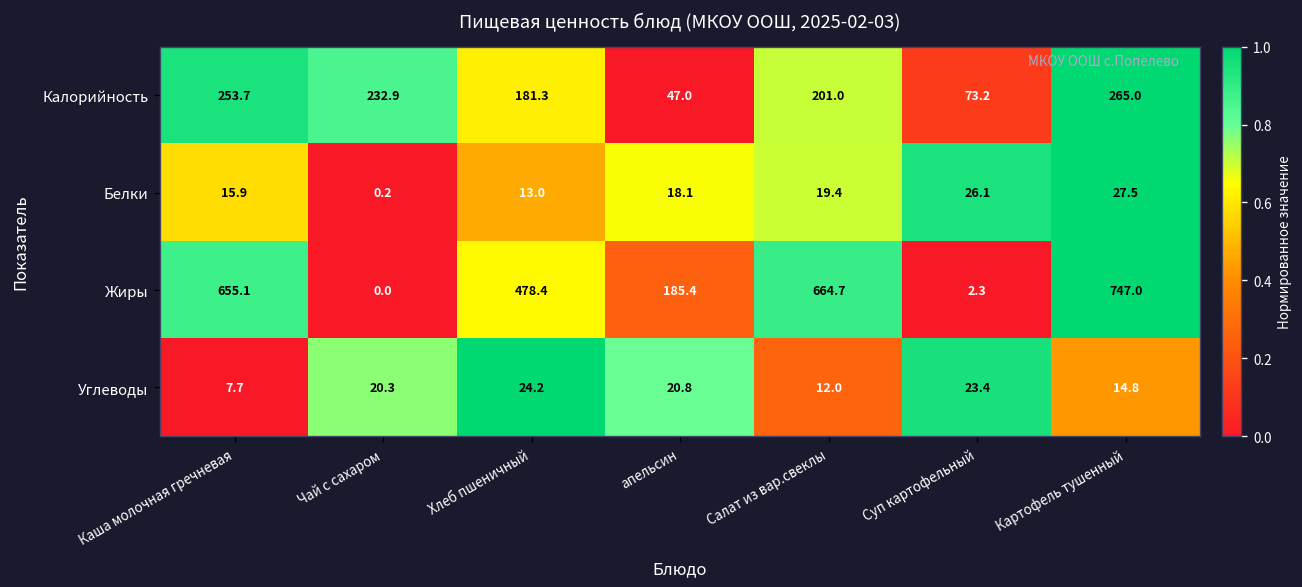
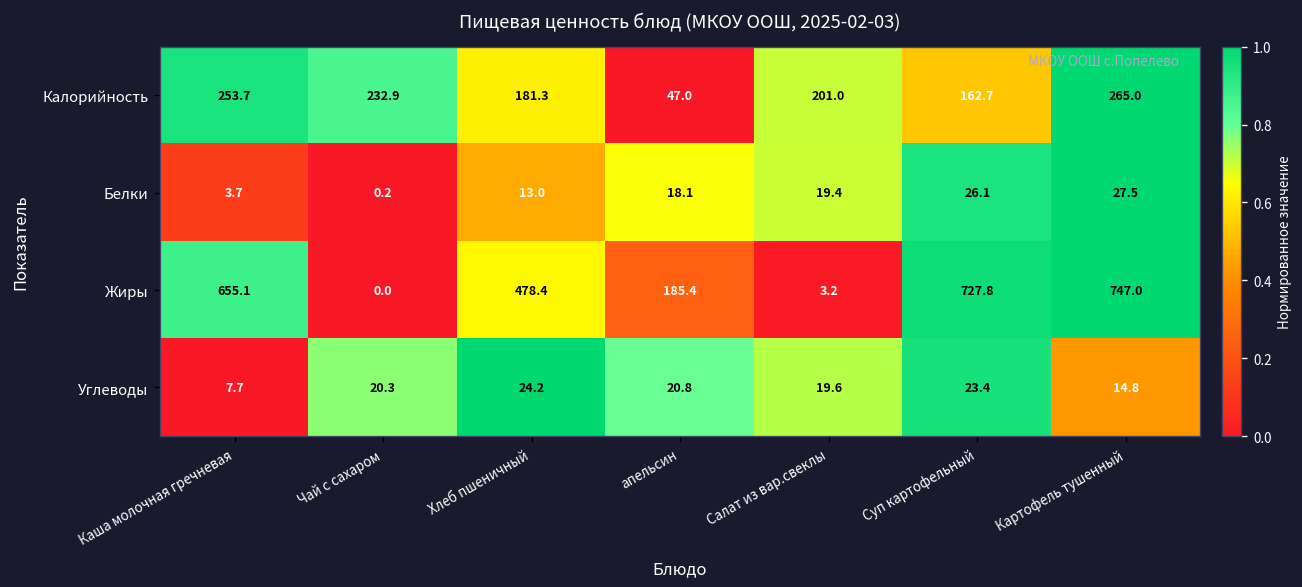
  {
    "Калорийность": {
      "Каша молочная гречневая": 253.7,
      "Чай с сахаром": 232.9,
      "Хлеб пшеничный": 181.3,
      "апельсин": 47.0,
      "Салат из вар.свеклы": 201.0,
-     "Суп картофельный": 73.2
+     "Суп картофельный": 162.7
    },
    "Белки": {
-     "Каша молочная гречневая": 15.9,
+     "Каша молочная гречневая": 3.7,
      "Чай с сахаром": 0.2,
      "Хлеб пшеничный": 13.0,
      "апельсин": 18.1,
      "Салат из вар.свеклы": 19.4,
      "Суп картофельный": 26.1,
      "Картофель тушенный": 27.5
    },
    "Жиры": {
      "Каша молочная гречневая": 655.1,
      "Чай с сахаром": 0.0,
      "Хлеб пшеничный": 478.4,
      "апельсин": 185.4,
-     "Салат из вар.свеклы": 664.7,
-     "Суп картофельный": 2.3,
+     "Салат из вар.свеклы": 3.2,
+     "Суп картофельный": 727.8,
      "Картофель тушенный": 747.0
    },
    "Углеводы": {
      "Каша молочная гречневая": 7.7,
      "Чай с сахаром": 20.3,
      "Хлеб пшеничный": 24.2,
      "апельсин": 20.8,
-     "Салат из вар.свеклы": 12.0,
+     "Салат из вар.свеклы": 19.6,
      "Суп картофельный": 23.4,
      "Картофель тушенный": 14.8
    }
  }
